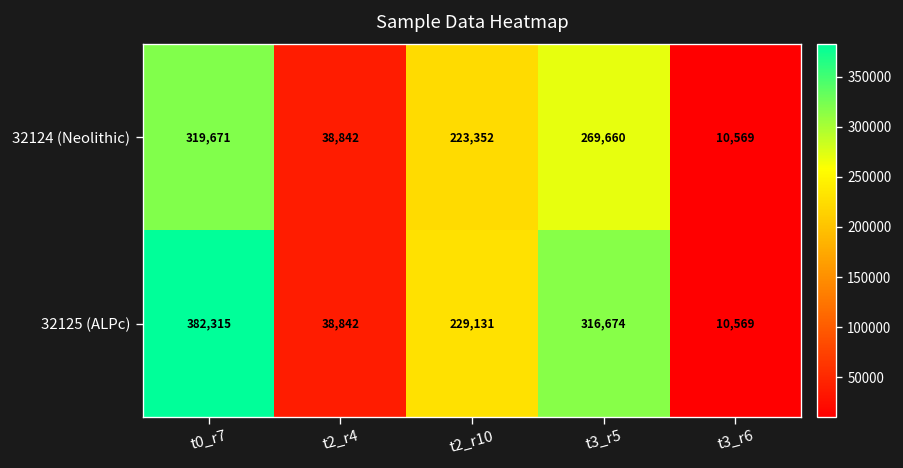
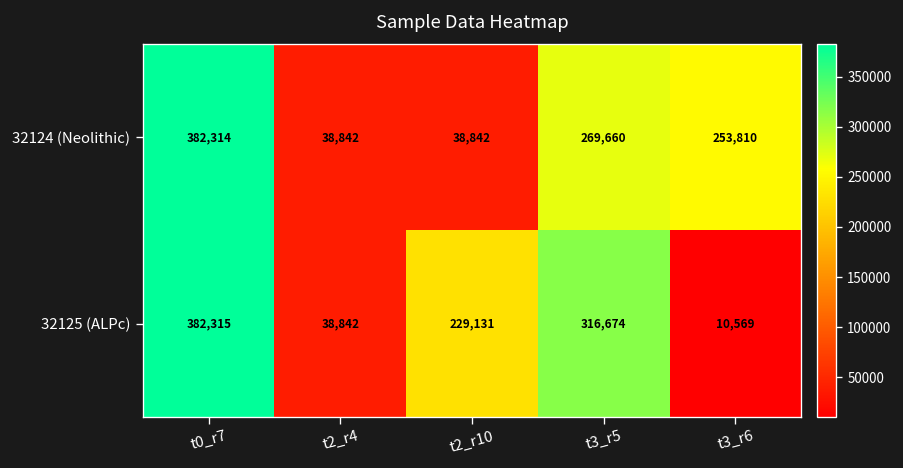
  {
    "32124 (Neolithic)": {
-     "t0_r7": "319,671",
+     "t0_r7": "382,314",
      "t2_r4": "38,842",
-     "t2_r10": "223,352",
+     "t2_r10": "38,842",
      "t3_r5": "269,660",
-     "t3_r6": "10,569"
+     "t3_r6": "253,810"
    },
    "32125 (ALPc)": {
      "t0_r7": "382,315",
      "t2_r4": "38,842",
      "t2_r10": "229,131",
      "t3_r5": "316,674",
      "t3_r6": "10,569"
    }
  }
